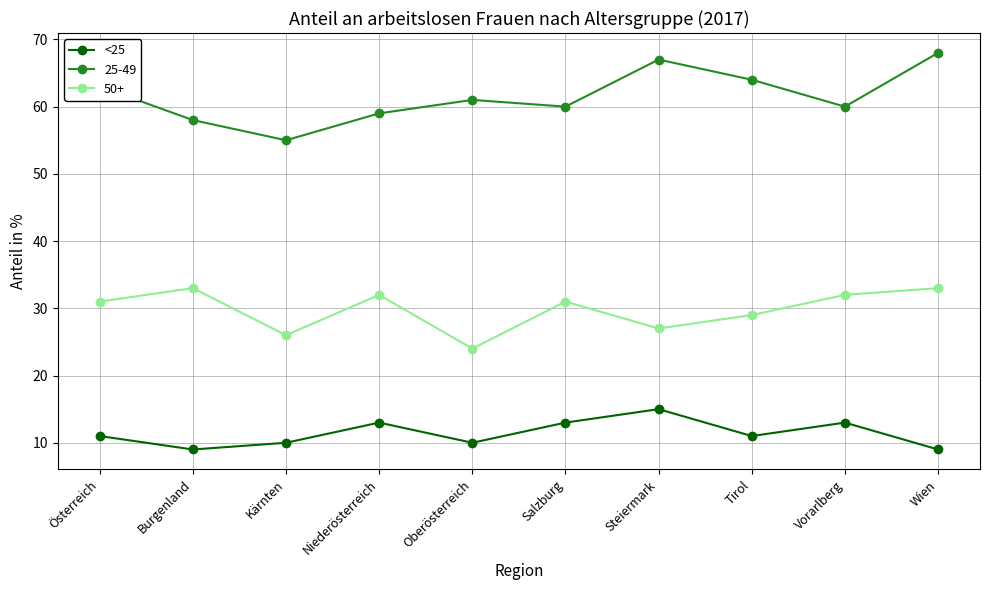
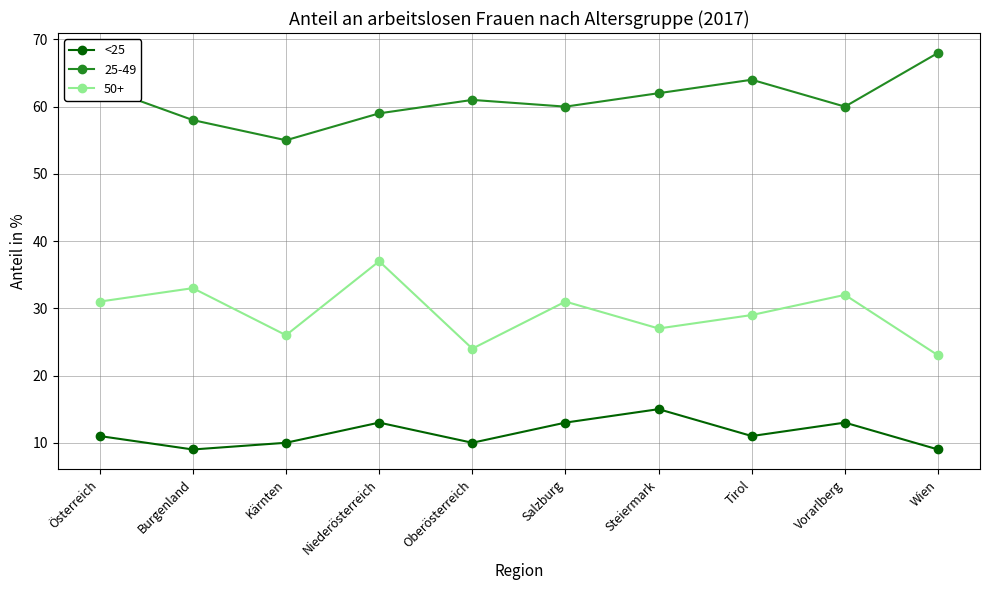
  {
    "<25": {
      "Österreich": 11,
      "Burgenland": 9,
      "Kärnten": 10,
      "Niederösterreich": 13,
      "Oberösterreich": 10,
      "Salzburg": 13,
      "Steiermark": 15,
      "Tirol": 11,
      "Vorarlberg": 13,
      "Wien": 9
    },
    "25-49": {
      "Burgenland": 58,
      "Kärnten": 55,
      "Niederösterreich": 59,
      "Oberösterreich": 61,
      "Salzburg": 60,
-     "Steiermark": 67,
+     "Steiermark": 62,
      "Tirol": 64,
      "Vorarlberg": 60,
      "Wien": 68
    },
    "50+": {
      "Österreich": 31,
      "Burgenland": 33,
      "Kärnten": 26,
-     "Niederösterreich": 32,
+     "Niederösterreich": 37,
      "Oberösterreich": 24,
      "Salzburg": 31,
      "Steiermark": 27,
      "Tirol": 29,
      "Vorarlberg": 32,
-     "Wien": 33
+     "Wien": 23
    }
  }
